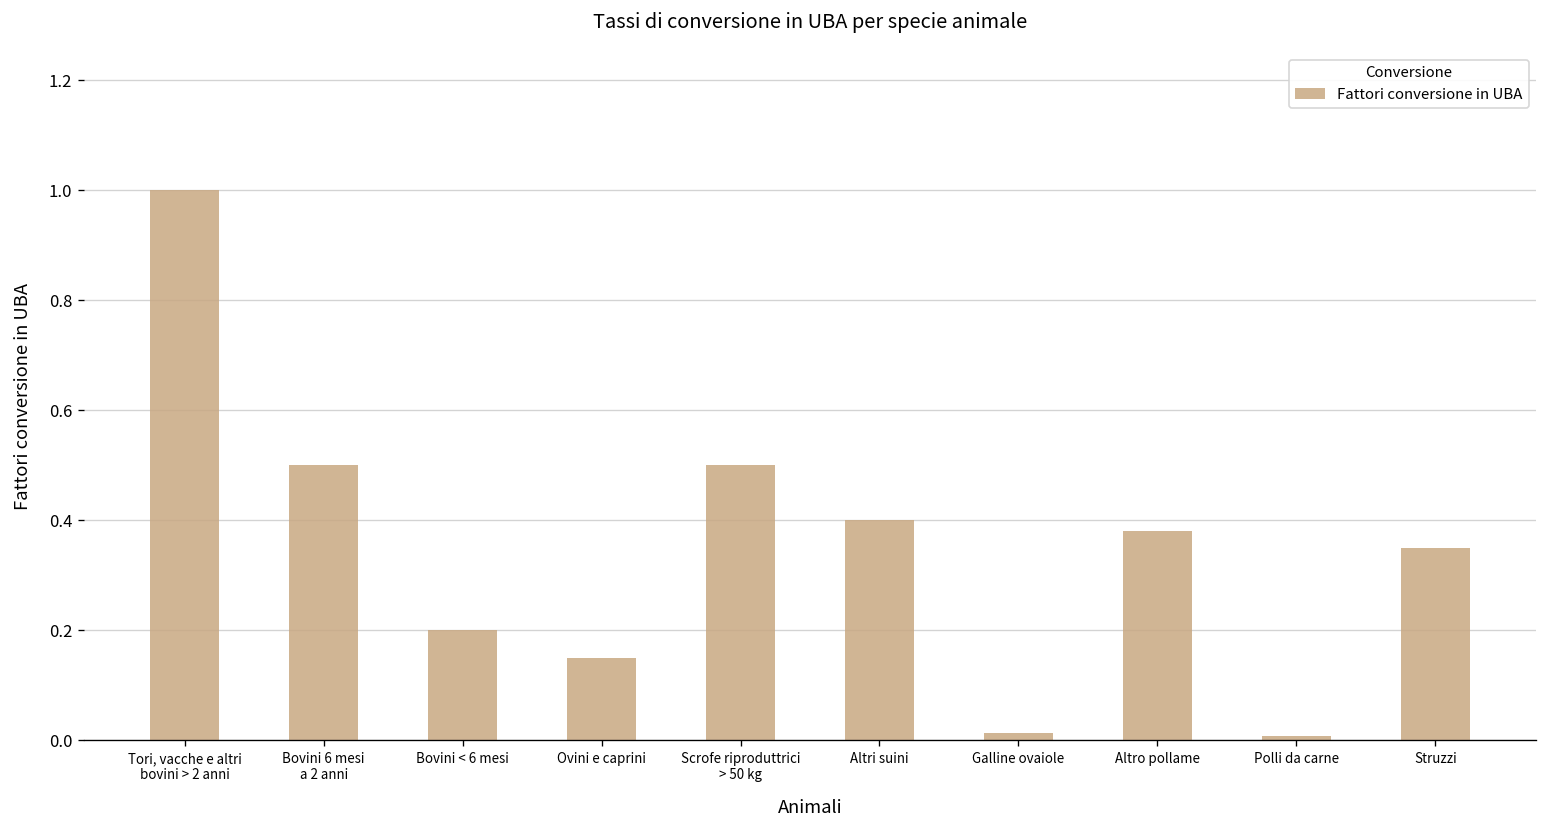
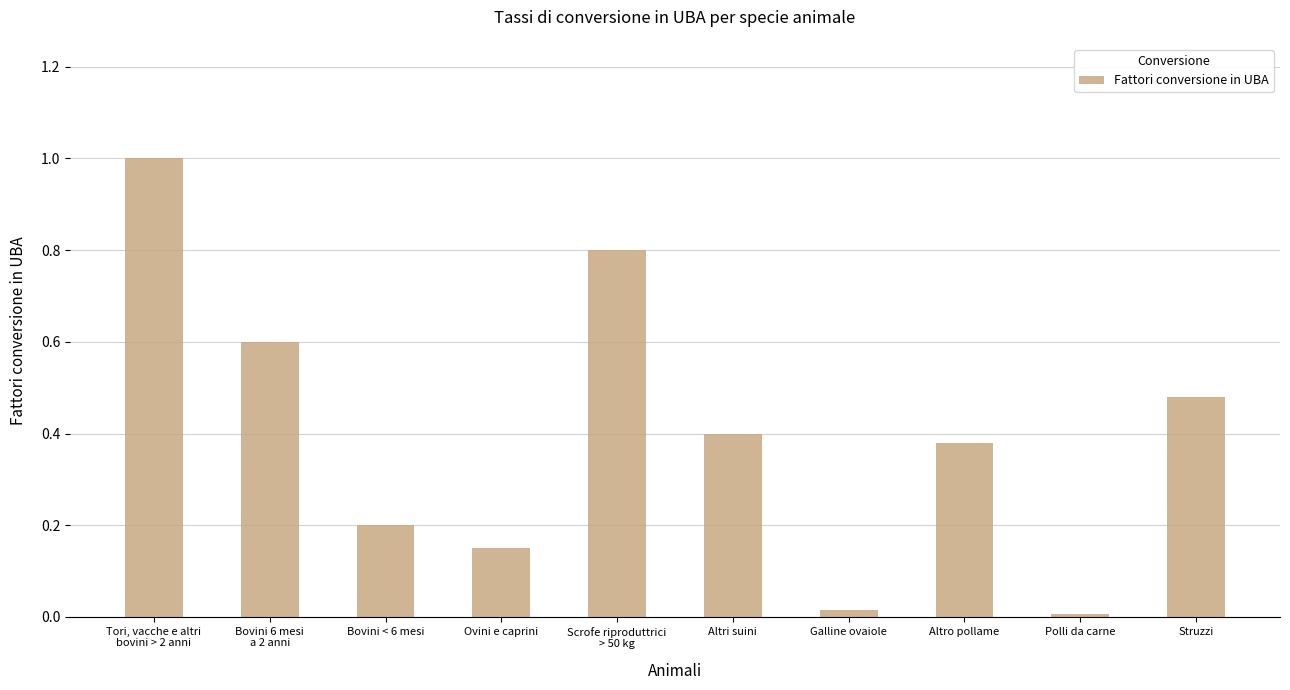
  {
    "Tori, vacche e altri bovini > 2 anni": 1.00,
-   "Bovini 6 mesi a 2 anni": 0.5,
+   "Bovini 6 mesi a 2 anni": 0.6,
    "Bovini < 6 mesi": 0.20,
    "Ovini e caprini": 0.15,
-   "Scrofe riproduttrici > 50 kg": 0.5,
+   "Scrofe riproduttrici > 50 kg": 0.8,
    "Altri suini": 0.40,
    "Galline ovaiole": 0.01,
    "Altro pollame": 0.38,
    "Polli da carne": 0.01,
-   "Struzzi": 0.35
+   "Struzzi": 0.48
  }
